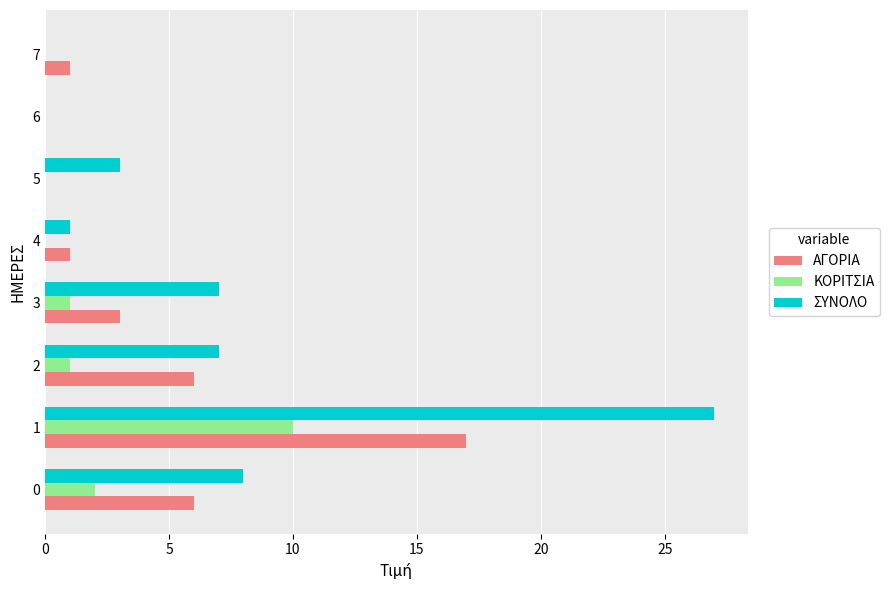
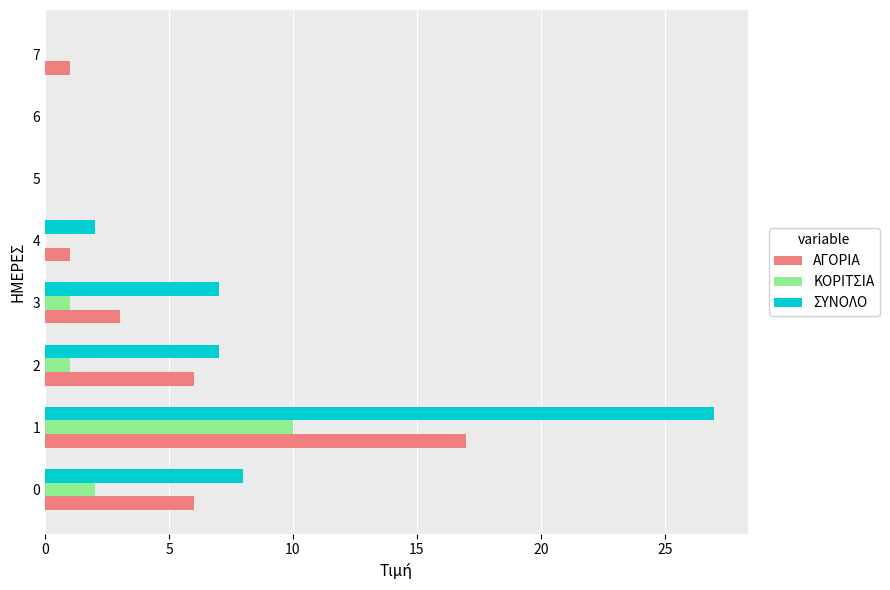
  {
    "ΑΓΟΡΙΑ": {
      "7": 1,
      "6": 0,
      "5": 0,
      "4": 1,
      "3": 3,
      "2": 6,
      "1": 17,
      "0": 6
    },
    "ΚΟΡΙΤΣΙΑ": {
      "7": 0,
      "6": 0,
      "5": 0,
      "4": 0,
      "3": 1,
      "2": 1,
      "1": 10,
      "0": 2
    },
    "ΣΥΝΟΛΟ": {
      "7": 0,
      "6": 0,
-     "5": 3,
-     "4": 1,
+     "5": 0,
+     "4": 2,
      "3": 7,
      "2": 7,
      "1": 27,
      "0": 8
    }
  }
